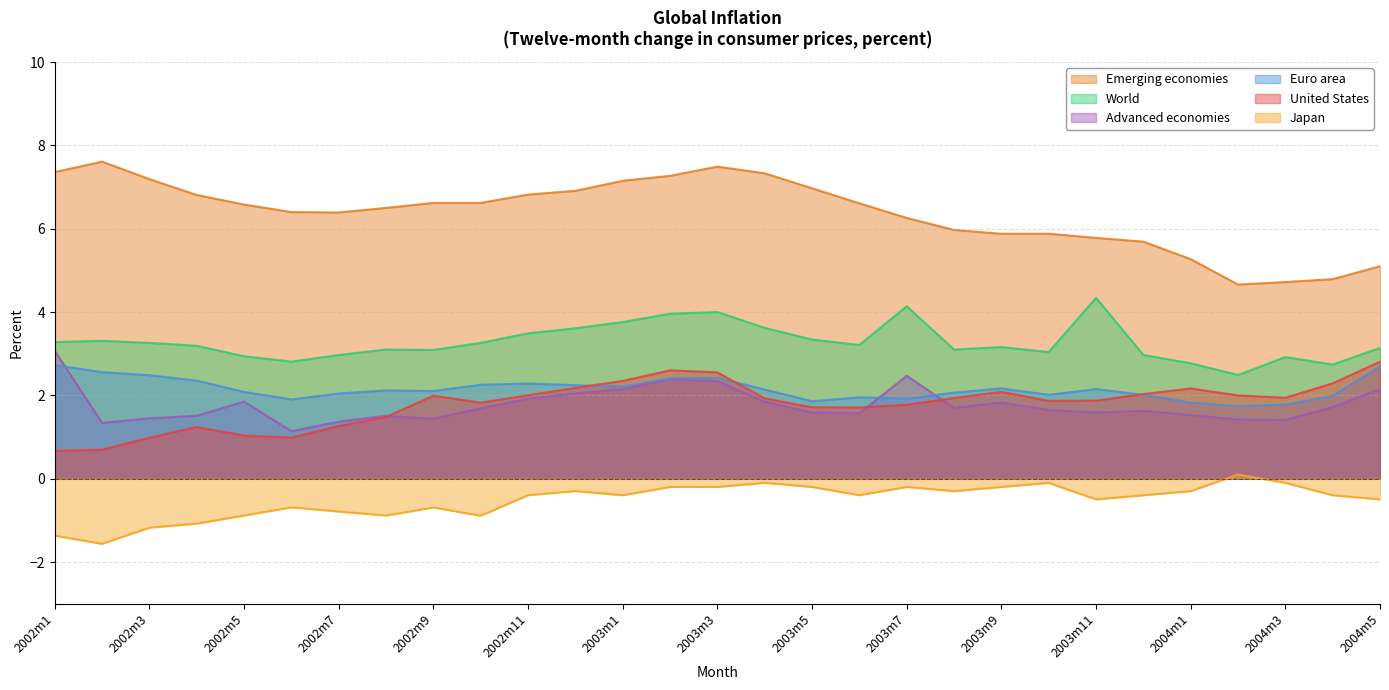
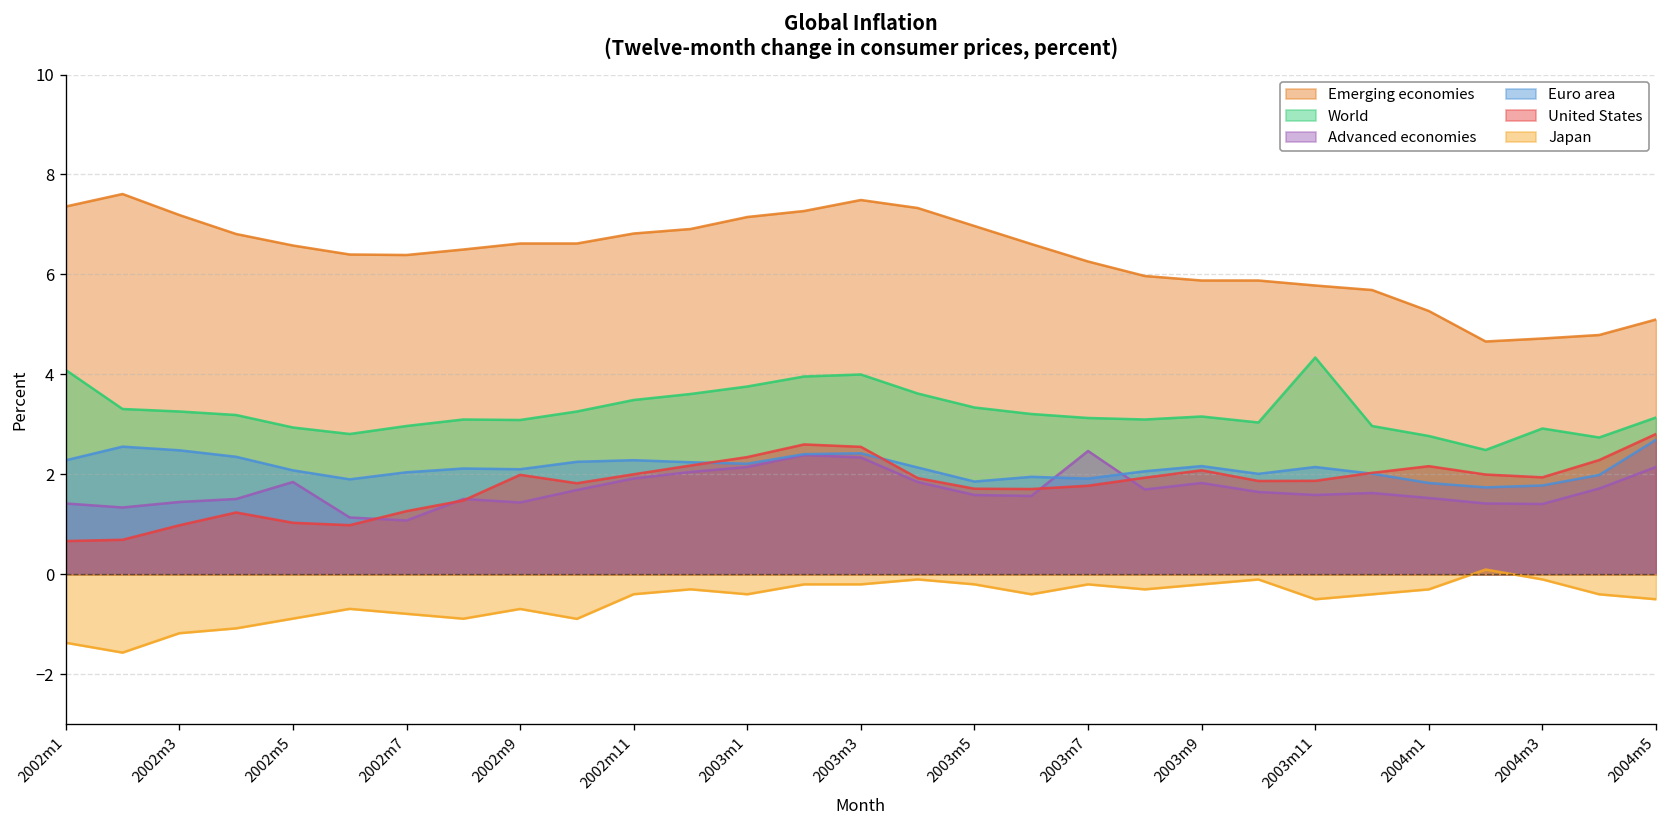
  {
    "World": {
-     "2002m1": 3.3,
+     "2002m1": 4.1,
      "2002m3": 3.3,
      "2002m5": 2.9,
      "2002m7": 3.0,
      "2002m9": 3.1,
      "2002m11": 3.5,
      "2003m1": 3.8,
      "2003m3": 4.0,
      "2003m5": 3.3,
-     "2003m7": 4.1,
+     "2003m7": 3.1,
      "2003m9": 3.2,
      "2003m11": 4.3,
      "2004m1": 2.8,
      "2004m3": 2.9,
      "2004m5": 3.1
    },
    "Advanced economies": {
-     "2002m1": 3.1,
+     "2002m1": 1.4,
      "2002m3": 1.5,
      "2002m5": 1.9,
-     "2002m7": 1.4,
+     "2002m7": 1.1,
      "2002m9": 1.4,
      "2002m11": 1.9,
      "2003m1": 2.2,
      "2003m3": 2.3,
      "2003m5": 1.6,
      "2003m7": 2.5,
      "2003m9": 1.8,
      "2003m11": 1.6,
      "2004m1": 1.5,
      "2004m3": 1.4,
      "2004m5": 2.2
    },
    "Euro area": {
-     "2002m1": 2.7,
+     "2002m1": 2.3,
      "2002m3": 2.5,
      "2002m5": 2.1,
      "2002m7": 2.0,
      "2002m9": 2.1,
      "2002m11": 2.3,
      "2003m1": 2.2,
      "2003m3": 2.4,
      "2003m5": 1.9,
      "2003m7": 1.9,
      "2003m9": 2.2,
      "2003m11": 2.2,
      "2004m1": 1.8,
      "2004m3": 1.8,
      "2004m5": 2.7
    }
  }
